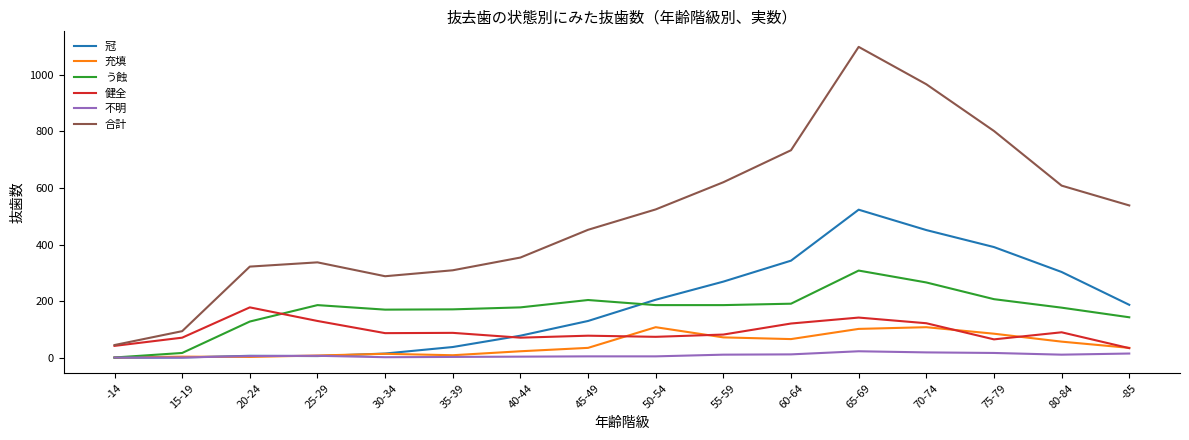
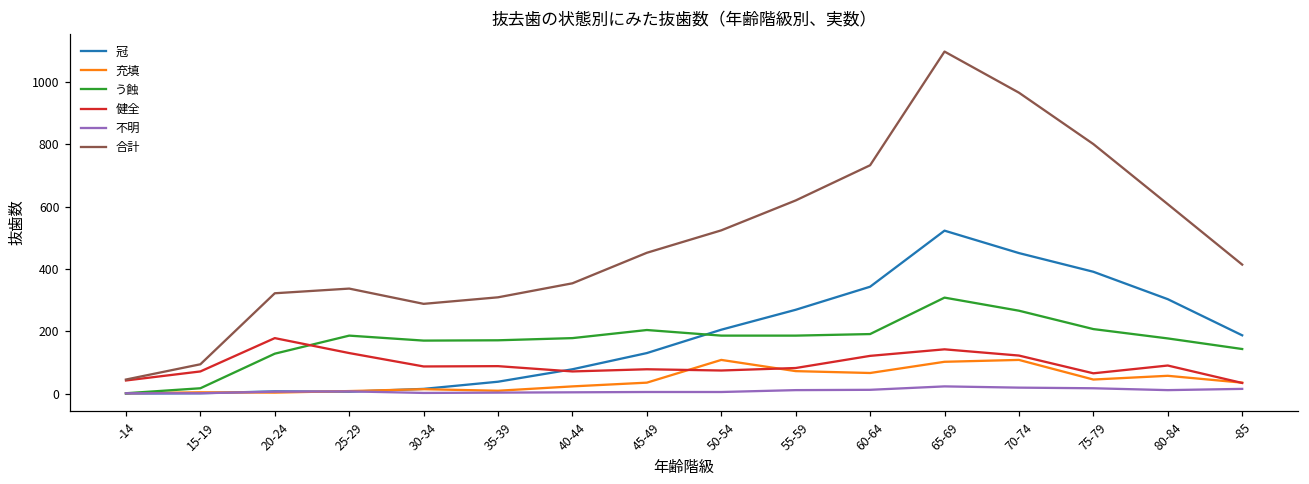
  {
    "冠": {
      "35-39": 40,
      "45-49": 130,
      "50-54": 210,
      "55-59": 270,
      "60-64": 340,
      "65-69": 520,
      "70-74": 450,
      "75-79": 390,
      "80-84": 300,
      "-85": 190
    },
    "充填": {
      "40-44": 20,
      "45-49": 40,
      "50-54": 110,
      "55-59": 70,
      "60-64": 70,
      "65-69": 100,
      "70-74": 110,
-     "75-79": 90,
+     "75-79": 50,
      "80-84": 60
    },
    "う蝕": {
      "15-19": 20,
      "20-24": 130,
      "25-29": 190,
      "30-34": 170,
      "35-39": 170,
      "40-44": 180,
      "45-49": 200,
      "50-54": 190,
      "55-59": 190,
      "60-64": 190,
      "65-69": 310,
      "70-74": 270,
      "75-79": 210,
      "80-84": 180,
      "-85": 140
    },
    "健全": {
      "15-19": 70,
      "20-24": 180,
      "25-29": 130,
      "30-34": 90,
      "35-39": 90,
      "45-49": 80,
      "50-54": 70,
      "55-59": 80,
      "60-64": 120,
      "65-69": 140,
      "70-74": 120,
      "75-79": 70,
      "80-84": 90
    },
    "不明": {
      "30-34": 0,
      "40-44": 0,
      "45-49": 10,
      "50-54": 10,
      "55-59": 10,
      "60-64": 10,
      "65-69": 20,
      "70-74": 20,
      "75-79": 20,
      "80-84": 10,
      "-85": 20
    },
    "合計": {
      "15-19": 90,
      "20-24": 320,
      "25-29": 340,
      "30-34": 290,
      "35-39": 310,
      "40-44": 350,
      "45-49": 450,
      "50-54": 520,
      "55-59": 620,
      "60-64": 730,
      "65-69": 1100,
      "70-74": 970,
      "75-79": 800,
      "80-84": 610,
-     "-85": 540
+     "-85": 410
    }
  }
